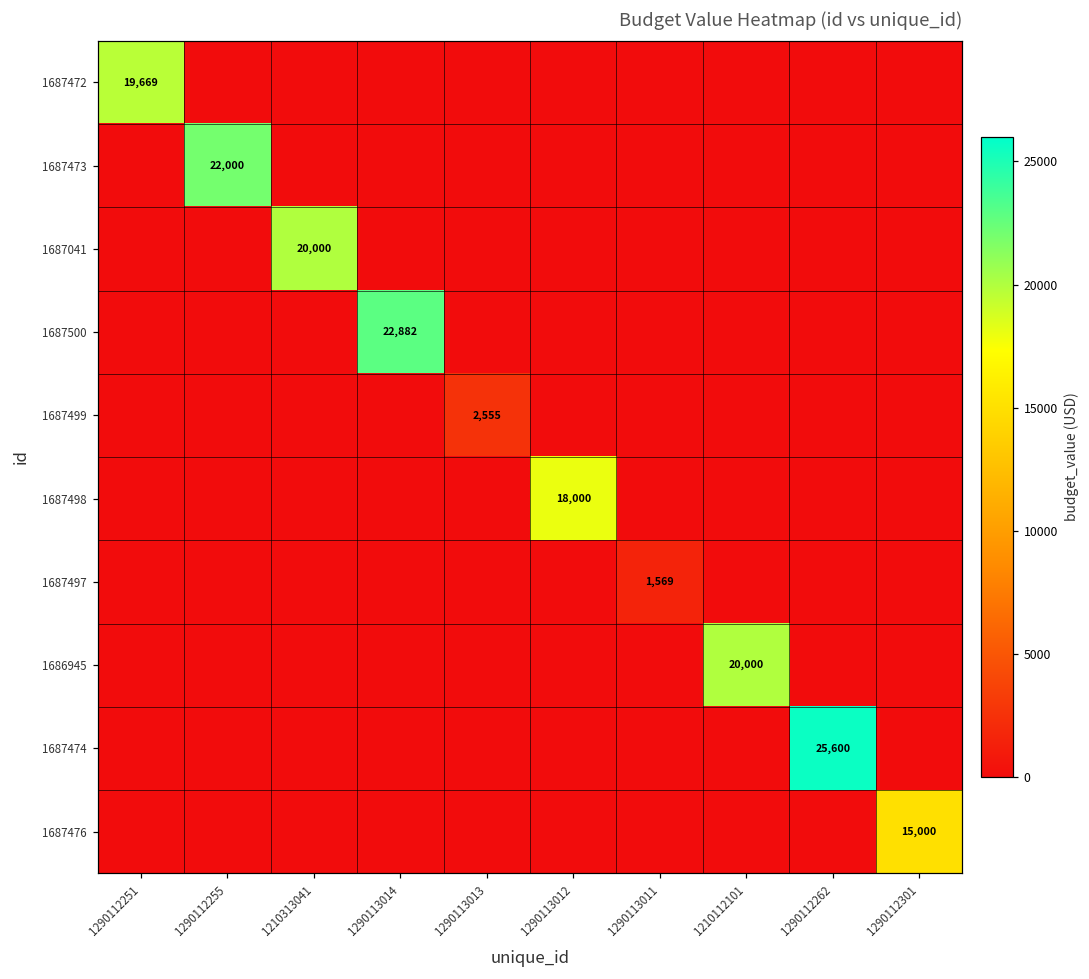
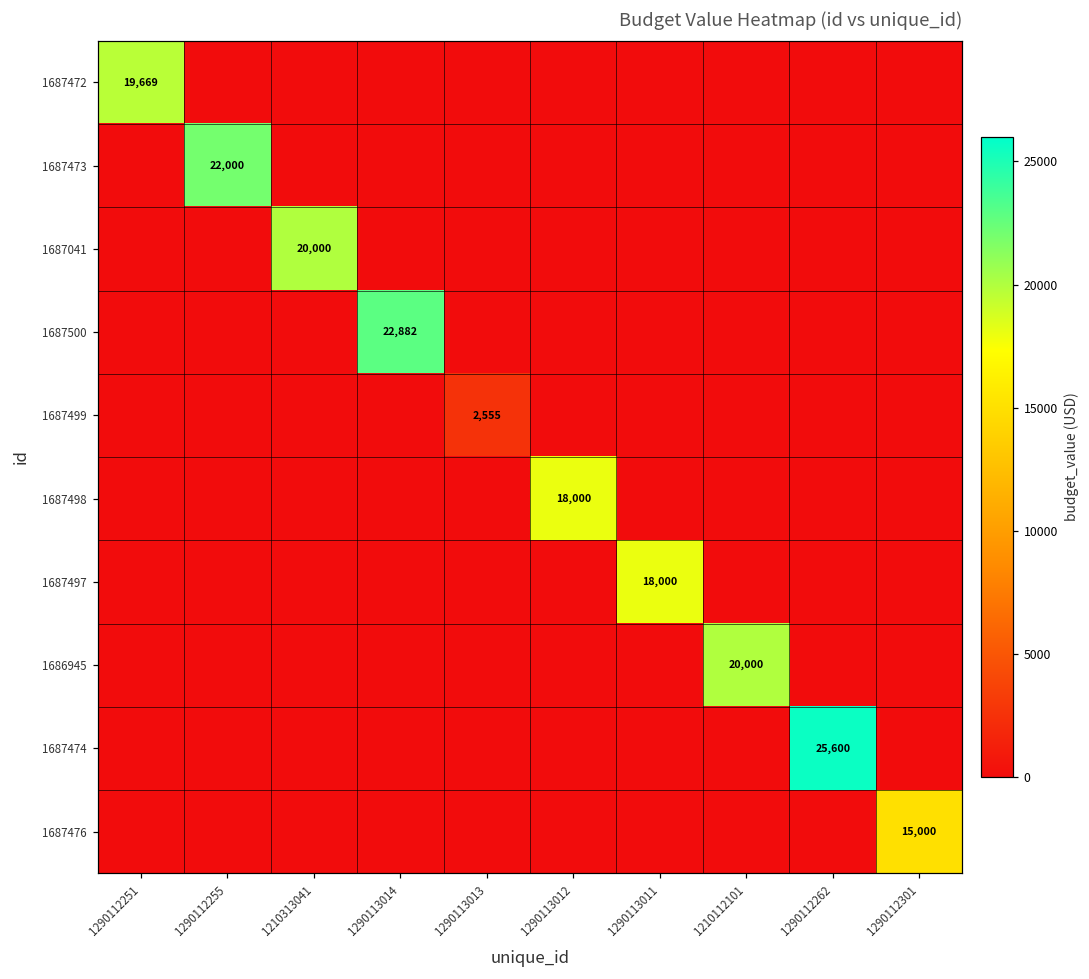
  {
    "1687472": {
      "1290112251": "19,669"
    },
    "1687473": {
      "1290112255": "22,000"
    },
    "1687041": {
      "1210313041": "20,000"
    },
    "1687500": {
      "1290113014": "22,882"
    },
    "1687499": {
      "1290113013": "2,555"
    },
    "1687498": {
      "1290113012": "18,000"
    },
    "1687497": {
-     "1290113011": "1,569"
+     "1290113011": "18,000"
    },
    "1686945": {
      "1210112101": "20,000"
    },
    "1687474": {
      "1290112262": "25,600"
    },
    "1687476": {
      "1290112301": "15,000"
    }
  }
